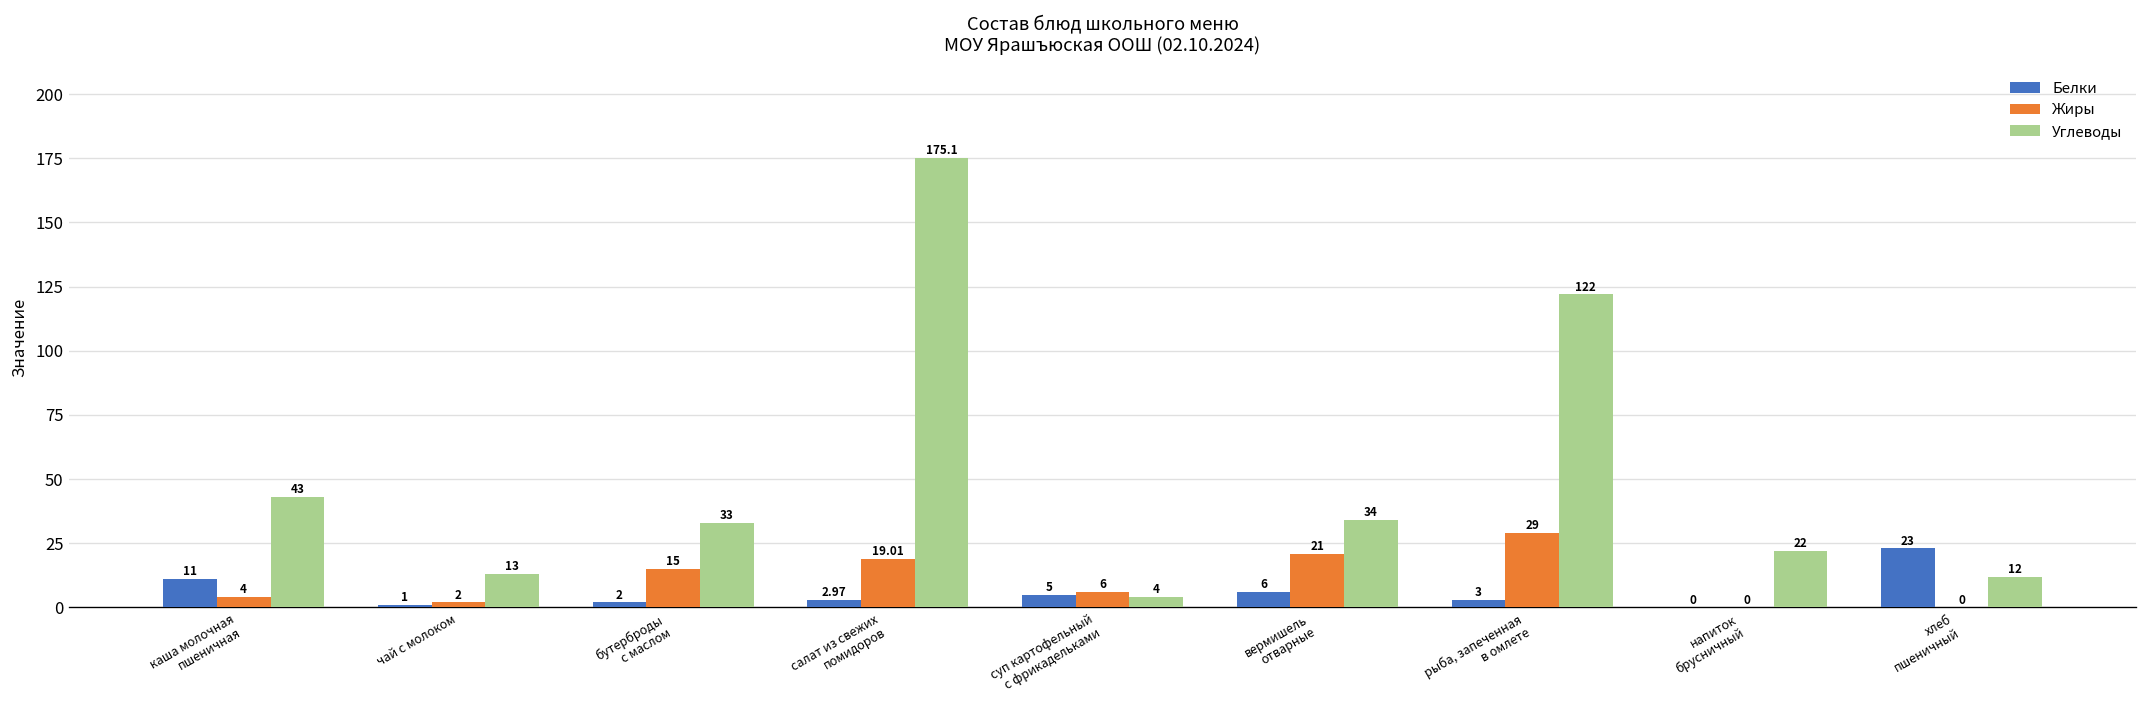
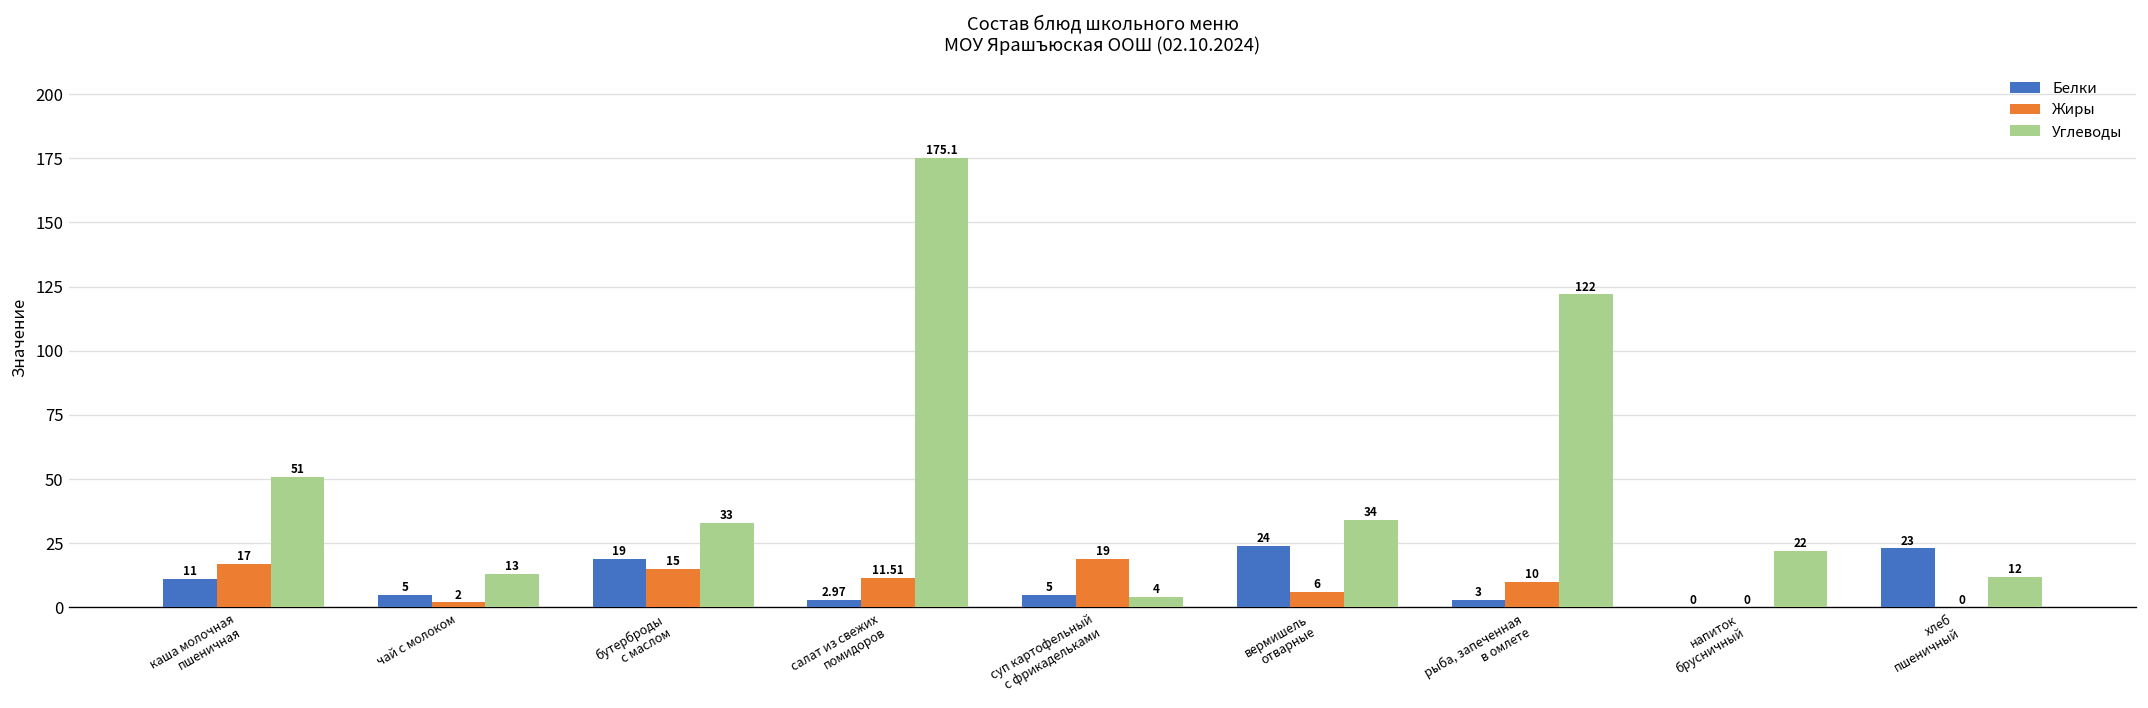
  {
    "Белки": {
      "каша молочная пшеничная": 11,
-     "чай с молоком": 1,
-     "бутерброды с маслом": 2,
+     "чай с молоком": 5,
+     "бутерброды с маслом": 19,
      "салат из свежих помидоров": 2.97,
      "суп картофельный с фрикадельками": 5,
-     "вермишель отварные": 6,
+     "вермишель отварные": 24,
      "рыба, запеченная в омлете": 3,
      "напиток брусничный": 0,
      "хлеб пшеничный": 23
    },
    "Жиры": {
-     "каша молочная пшеничная": 4,
+     "каша молочная пшеничная": 17,
      "чай с молоком": 2,
      "бутерброды с маслом": 15,
-     "салат из свежих помидоров": 19.01,
-     "суп картофельный с фрикадельками": 6,
-     "вермишель отварные": 21,
-     "рыба, запеченная в омлете": 29,
+     "салат из свежих помидоров": 11.51,
+     "суп картофельный с фрикадельками": 19,
+     "вермишель отварные": 6,
+     "рыба, запеченная в омлете": 10,
      "напиток брусничный": 0,
      "хлеб пшеничный": 0
    },
    "Углеводы": {
-     "каша молочная пшеничная": 43,
+     "каша молочная пшеничная": 51,
      "чай с молоком": 13,
      "бутерброды с маслом": 33,
      "салат из свежих помидоров": 175.1,
      "суп картофельный с фрикадельками": 4,
      "вермишель отварные": 34,
      "рыба, запеченная в омлете": 122,
      "напиток брусничный": 22,
      "хлеб пшеничный": 12
    }
  }
